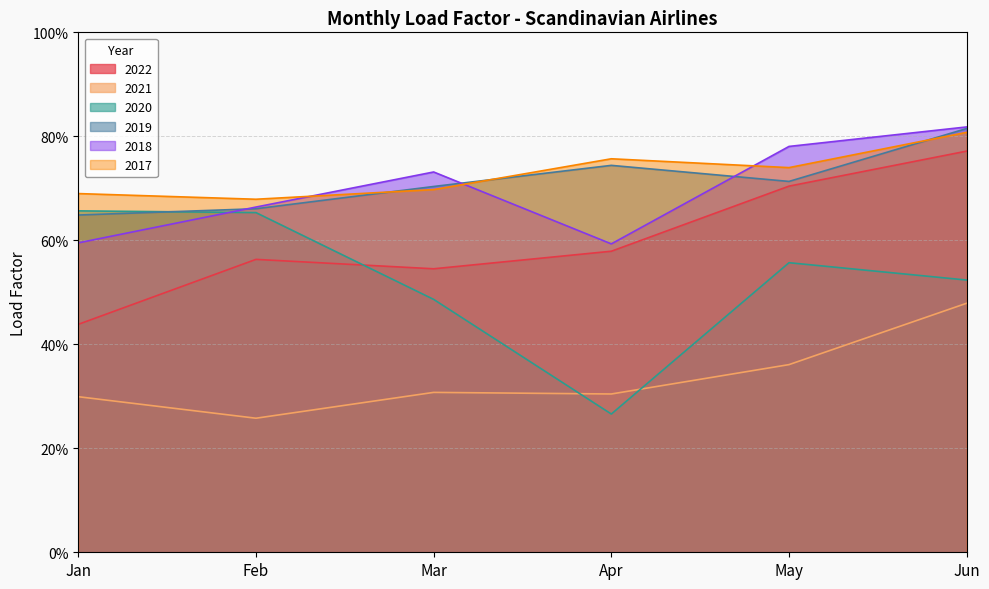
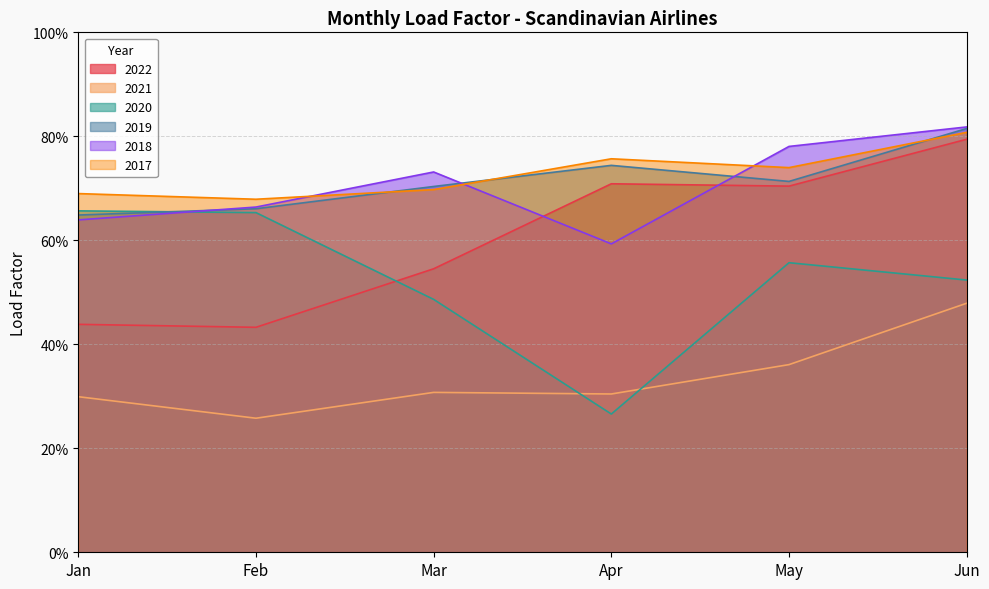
  {
    "2022": {
      "Jan": "44%",
-     "Feb": "56%",
+     "Feb": "43%",
      "Mar": "55%",
-     "Apr": "58%",
+     "Apr": "71%",
      "May": "70%",
-     "Jun": "77%"
+     "Jun": "79%"
    },
    "2018": {
-     "Jan": "60%",
+     "Jan": "64%",
      "Mar": "73%",
      "Apr": "59%",
      "May": "78%"
    }
  }
